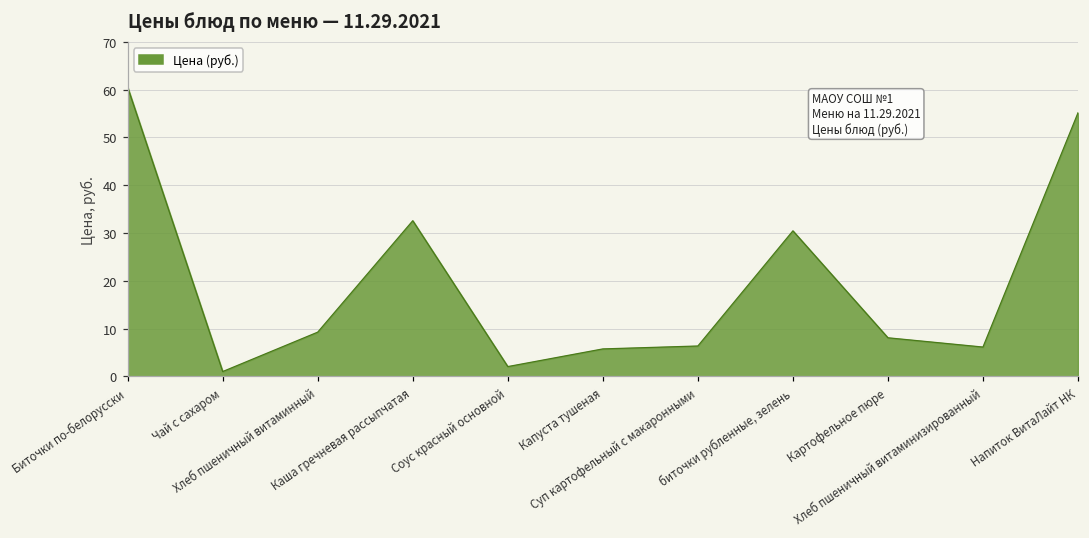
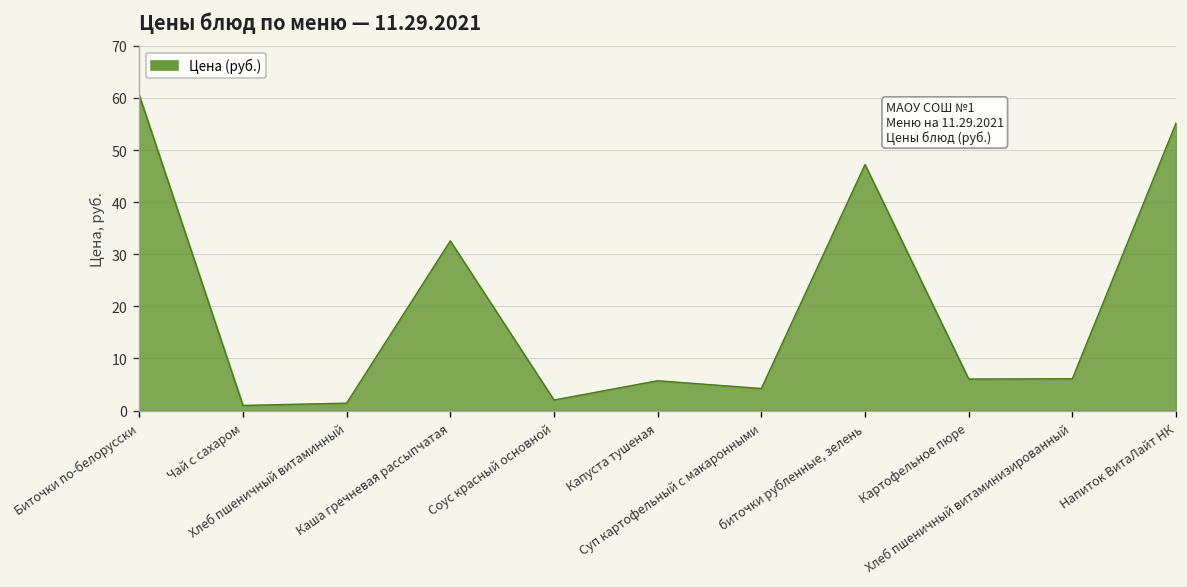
  {
    "Биточки по-белорусски": 61,
    "Чай с сахаром": 1,
-   "Хлеб пшеничный витаминный": 9,
+   "Хлеб пшеничный витаминный": 1,
    "Каша гречневая рассыпчатая": 33,
    "Соус красный основной": 2,
    "Капуста тушеная": 6,
-   "Суп картофельный с макаронными": 6,
-   "биточки рубленные, зелень": 30,
-   "Картофельное пюре": 8,
+   "Суп картофельный с макаронными": 4,
+   "биточки рубленные, зелень": 47,
+   "Картофельное пюре": 6,
    "Хлеб пшеничный витаминизированный": 6,
    "Напиток ВитаЛайт НК": 55
  }
